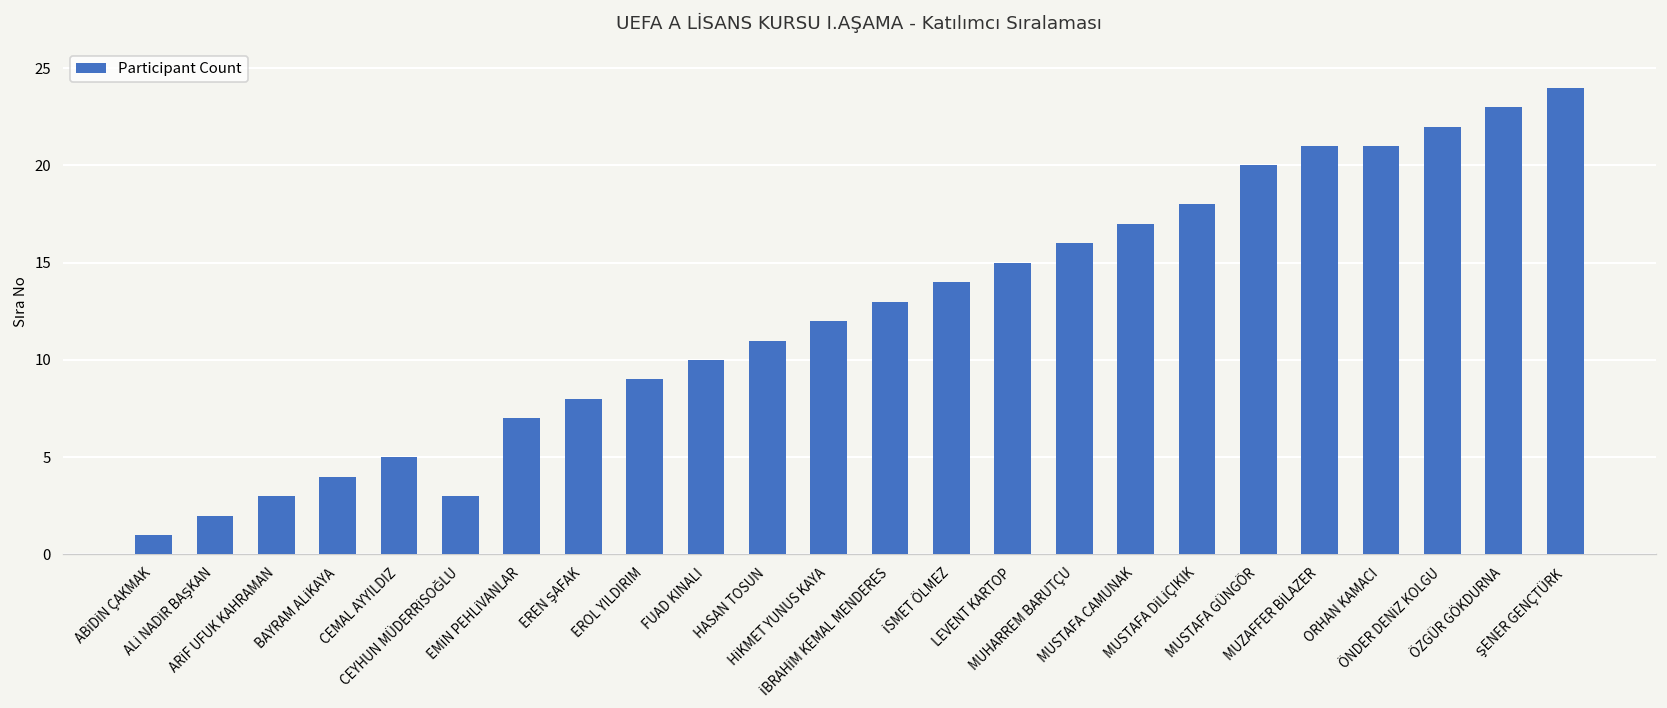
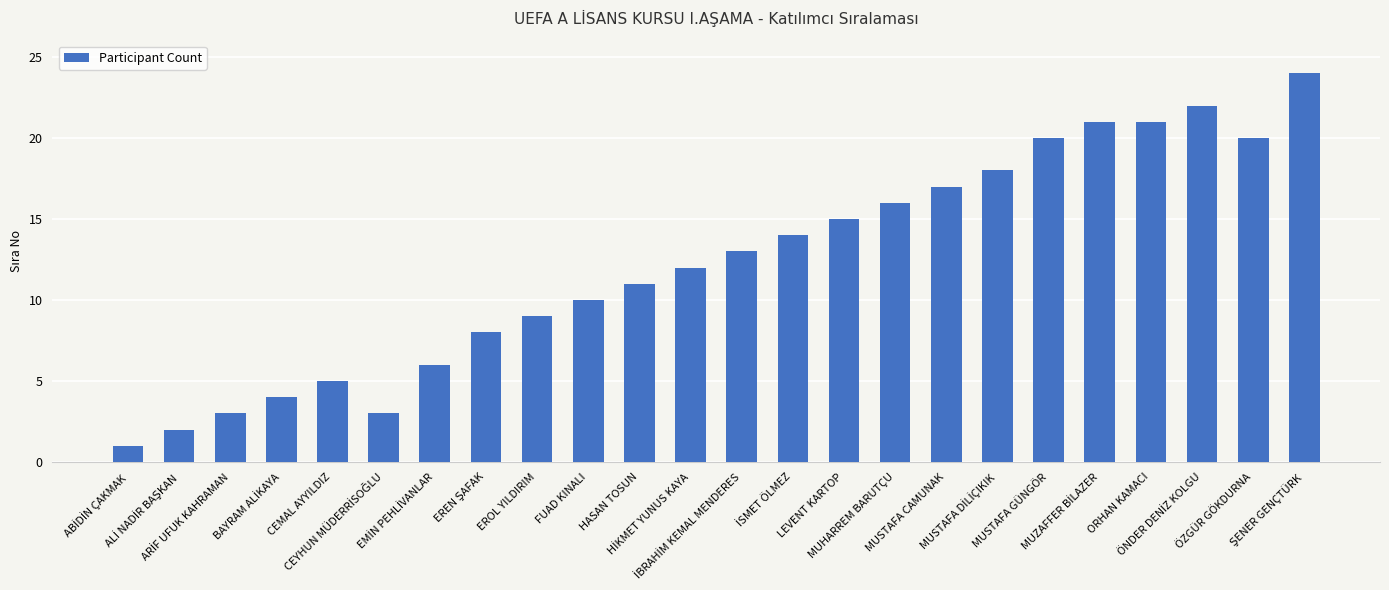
  {
    "ABİDİN ÇAKMAK": 1,
    "ALİ NADİR BAŞKAN": 2,
    "ARİF UFUK KAHRAMAN": 3,
    "BAYRAM ALİKAYA": 4,
    "CEMAL AYYILDIZ": 5,
    "CEYHUN MÜDERRİSOĞLU": 3,
-   "EMİN PEHLİVANLAR": 7,
+   "EMİN PEHLİVANLAR": 6,
    "EREN ŞAFAK": 8,
    "EROL YILDIRIM": 9,
    "FUAD KINALI": 10,
    "HASAN TOSUN": 11,
    "HİKMET YUNUS KAYA": 12,
    "İBRAHİM KEMAL MENDERES": 13,
    "İSMET ÖLMEZ": 14,
    "LEVENT KARTOP": 15,
    "MUHARREM BARUTÇU": 16,
    "MUSTAFA CAMUNAK": 17,
    "MUSTAFA DİLİÇIKIK": 18,
    "MUSTAFA GÜNGÖR": 20,
    "MUZAFFER BİLAZER": 21,
    "ORHAN KAMACI": 21,
    "ÖNDER DENİZ KOLGU": 22,
-   "ÖZGÜR GÖKDURNA": 23,
+   "ÖZGÜR GÖKDURNA": 20,
    "ŞENER GENÇTÜRK": 24
  }
